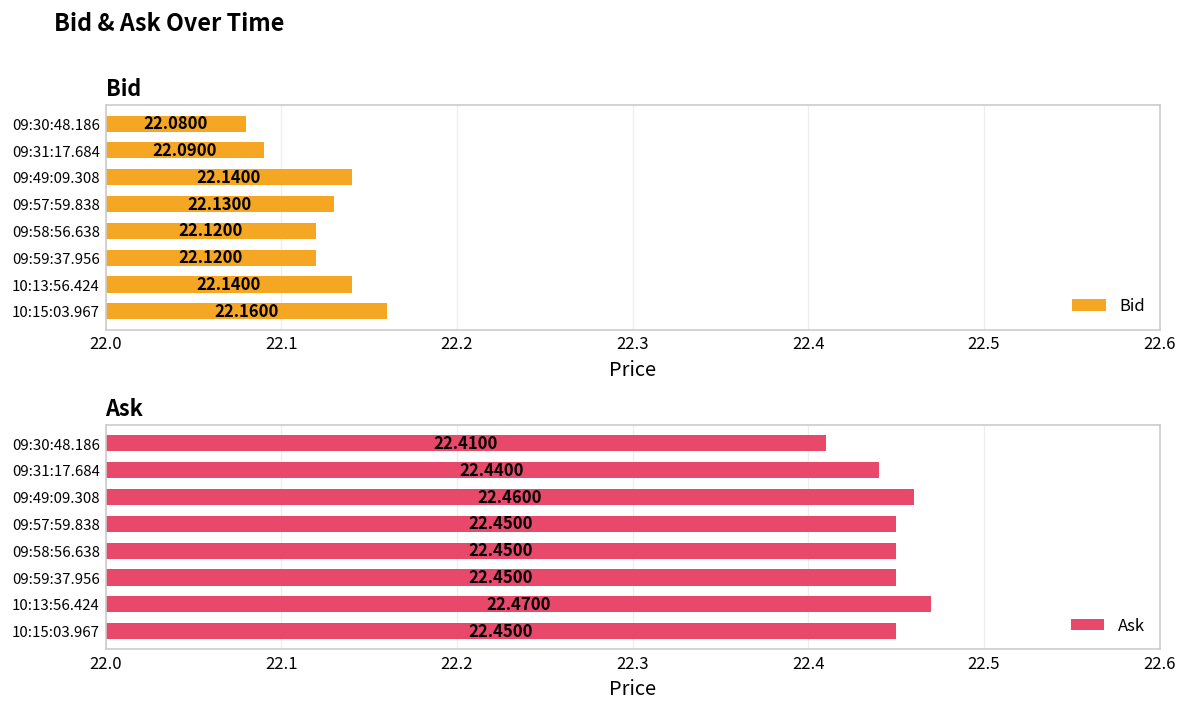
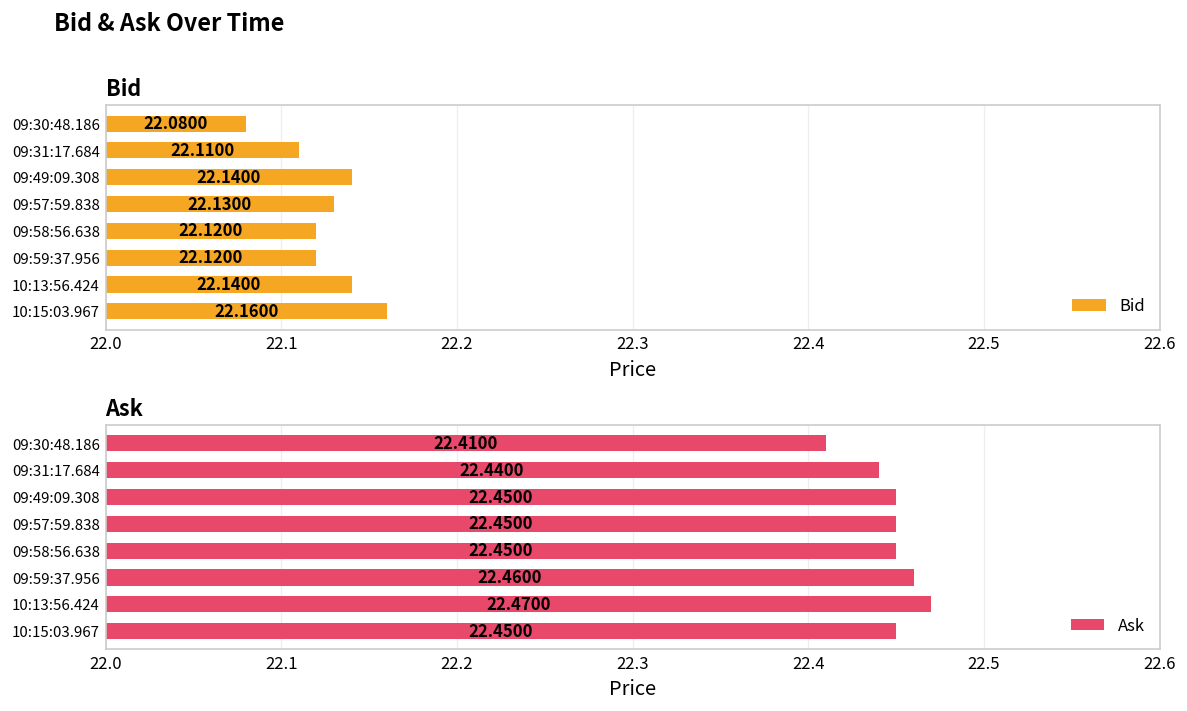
  {
    "Bid": {
      "09:30:48.186": 22.0800,
-     "09:31:17.684": 22.0900,
+     "09:31:17.684": 22.1100,
      "09:49:09.308": 22.1400,
      "09:57:59.838": 22.1300,
      "09:58:56.638": 22.1200,
      "09:59:37.956": 22.1200,
      "10:13:56.424": 22.1400,
      "10:15:03.967": 22.1600
    },
    "Ask": {
      "09:30:48.186": 22.4100,
      "09:31:17.684": 22.4400,
-     "09:49:09.308": 22.4600,
+     "09:49:09.308": 22.4500,
      "09:57:59.838": 22.4500,
      "09:58:56.638": 22.4500,
-     "09:59:37.956": 22.4500,
+     "09:59:37.956": 22.4600,
      "10:13:56.424": 22.4700,
      "10:15:03.967": 22.4500
    }
  }
